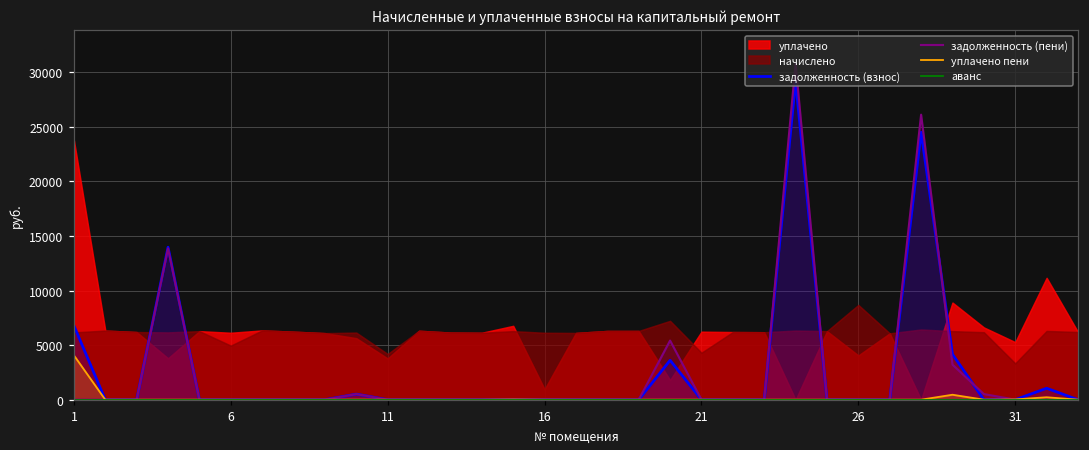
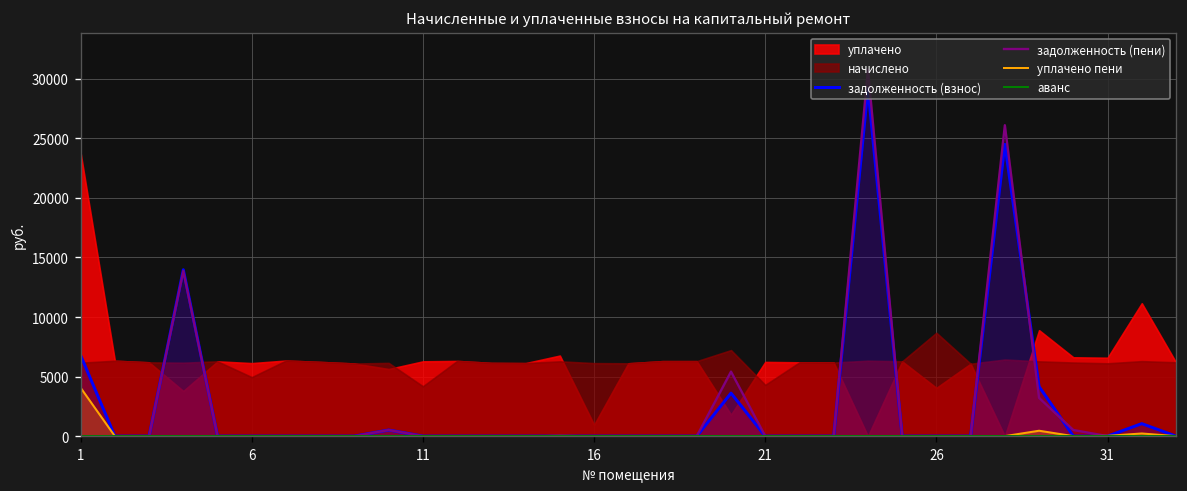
  {
    "уплачено": {
      "1": 24000,
      "6": 6000,
-     "11": 4000,
+     "11": 6000,
      "16": 1000,
      "21": 6000,
      "26": 4000,
-     "31": 5000
+     "31": 7000
    },
    "начислено": {
      "1": 6000,
      "6": 5000,
      "11": 4000,
      "16": 6000,
      "21": 4000,
      "26": 9000,
-     "31": 3000
+     "31": 6000
    },
    "задолженность (взнос)": {
      "1": 7000
    },
    "уплачено пени": {
      "1": 4000
    }
  }
